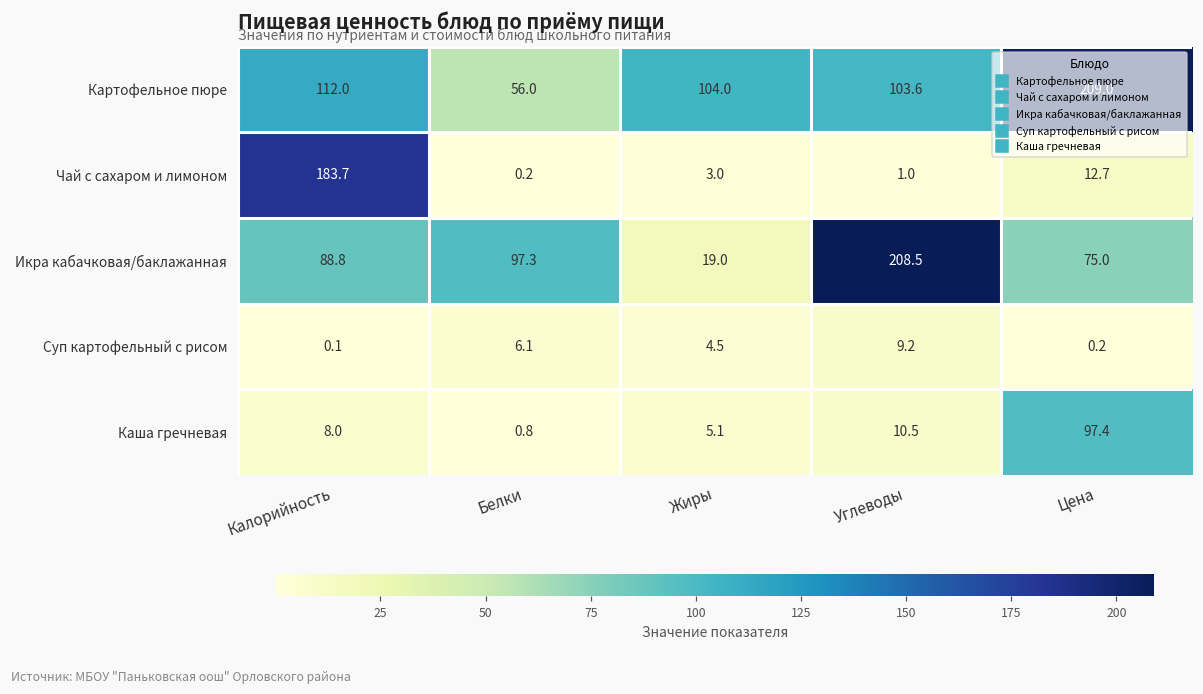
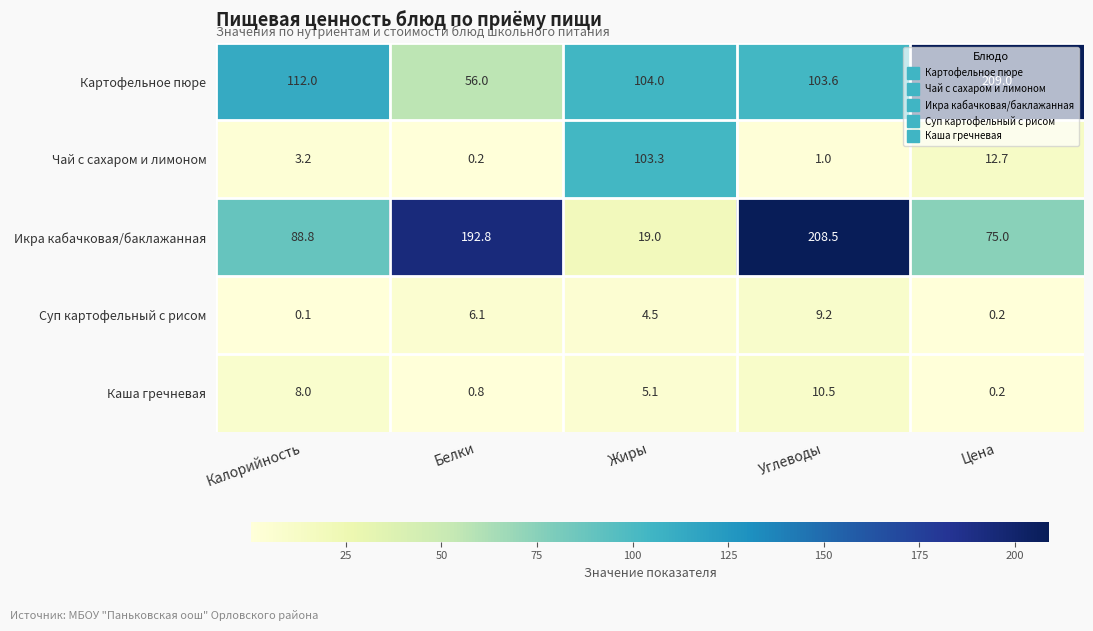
  {
    "Картофельное пюре": {
      "Калорийность": 112.0,
      "Белки": 56.0,
      "Жиры": 104.0,
      "Углеводы": 103.6
    },
    "Чай с сахаром и лимоном": {
-     "Калорийность": 183.7,
+     "Калорийность": 3.2,
      "Белки": 0.2,
-     "Жиры": 3.0,
+     "Жиры": 103.3,
      "Углеводы": 1.0,
      "Цена": 12.7
    },
    "Икра кабачковая/баклажанная": {
      "Калорийность": 88.8,
-     "Белки": 97.3,
+     "Белки": 192.8,
      "Жиры": 19.0,
      "Углеводы": 208.5,
      "Цена": 75.0
    },
    "Суп картофельный с рисом": {
      "Калорийность": 0.1,
      "Белки": 6.1,
      "Жиры": 4.5,
      "Углеводы": 9.2,
      "Цена": 0.2
    },
    "Каша гречневая": {
      "Калорийность": 8.0,
      "Белки": 0.8,
      "Жиры": 5.1,
      "Углеводы": 10.5,
-     "Цена": 97.4
+     "Цена": 0.2
    }
  }
